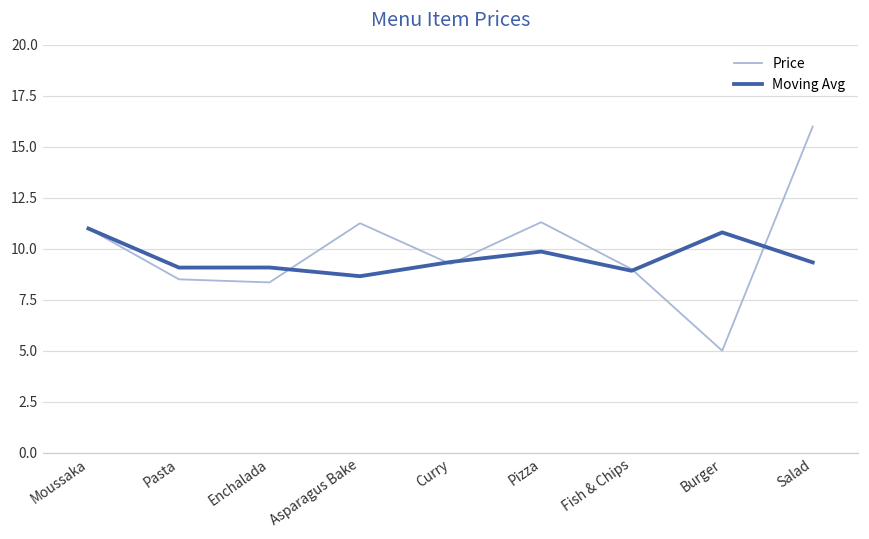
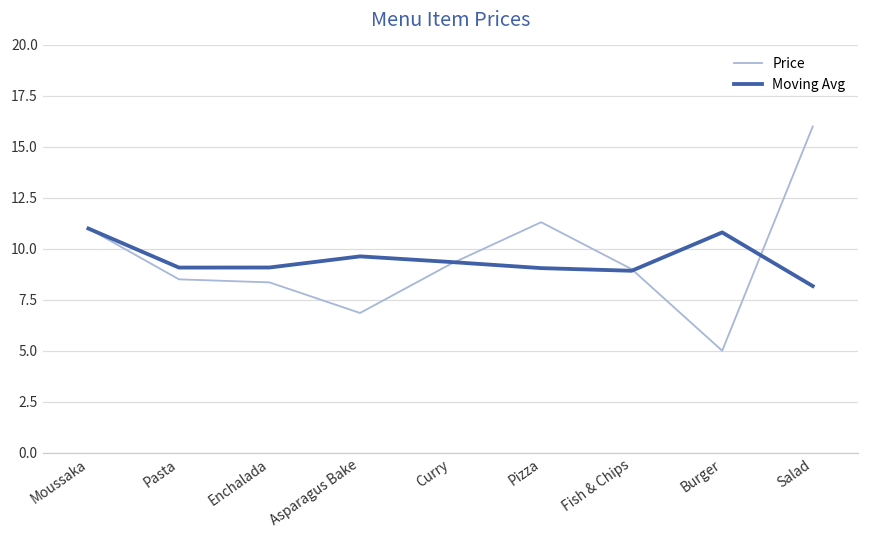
  {
    "Price": {
      "Pasta": 8.5,
      "Enchalada": 8.4,
-     "Asparagus Bake": 11.3,
+     "Asparagus Bake": 6.9,
      "Pizza": 11.3,
      "Burger": 5.0,
      "Salad": 16.0
    },
    "Moving Avg": {
      "Pasta": 9.1,
      "Enchalada": 9.1,
-     "Asparagus Bake": 8.7,
-     "Pizza": 9.9,
+     "Asparagus Bake": 9.6,
+     "Pizza": 9.1,
      "Burger": 10.8,
-     "Salad": 9.3
+     "Salad": 8.2
    }
  }
